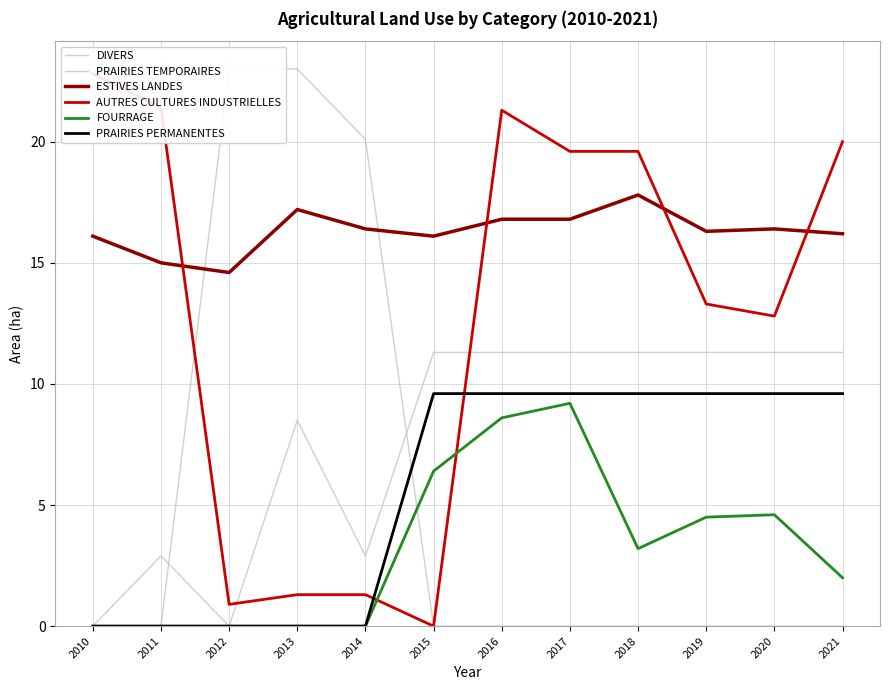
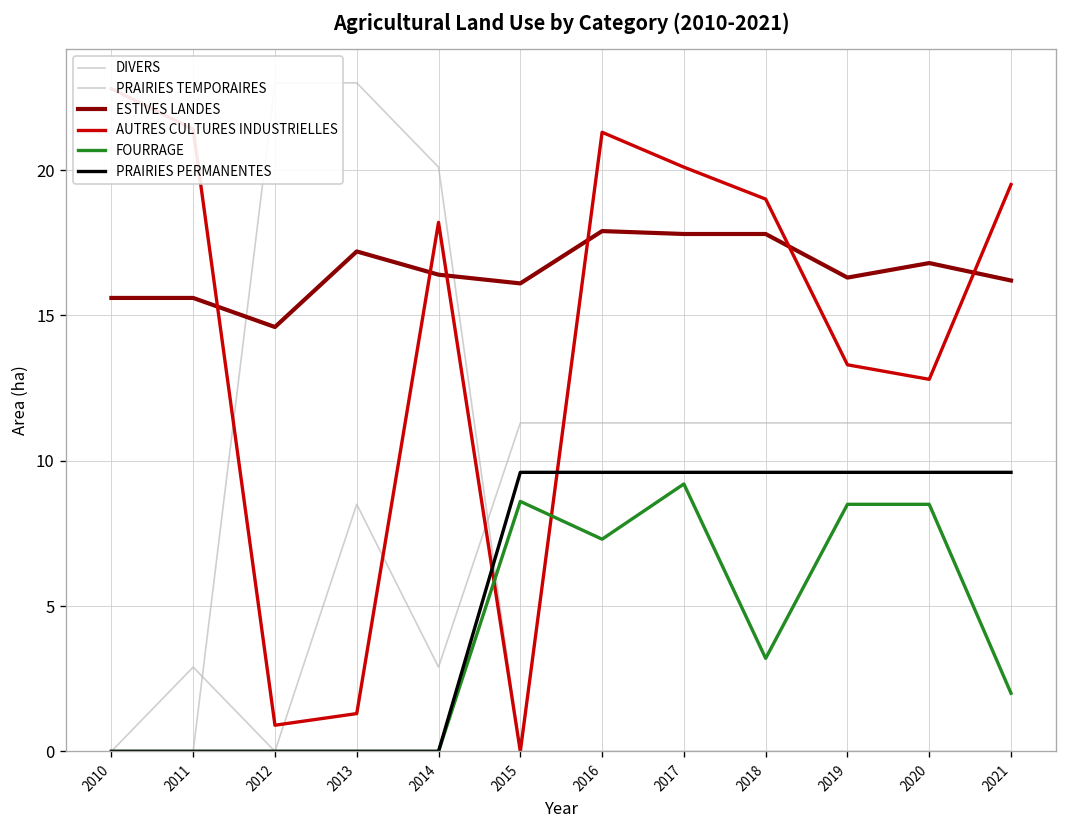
  {
    "ESTIVES LANDES": {
-     "2010": 16.1,
-     "2011": 15.0,
+     "2010": 15.6,
+     "2011": 15.6,
      "2012": 14.6,
      "2013": 17.2,
      "2014": 16.4,
      "2015": 16.1,
-     "2016": 16.8,
-     "2017": 16.8,
+     "2016": 17.9,
+     "2017": 17.8,
      "2018": 17.8,
      "2019": 16.3,
-     "2020": 16.4,
+     "2020": 16.8,
      "2021": 16.2
    },
    "AUTRES CULTURES INDUSTRIELLES": {
      "2012": 0.9,
      "2013": 1.3,
-     "2014": 1.3,
+     "2014": 18.2,
      "2016": 21.3,
-     "2017": 19.6,
-     "2018": 19.6,
+     "2017": 20.1,
+     "2018": 19.0,
      "2019": 13.3,
      "2020": 12.8,
-     "2021": 20.0
+     "2021": 19.5
    },
    "FOURRAGE": {
-     "2015": 6.4,
-     "2016": 8.6,
+     "2015": 8.6,
+     "2016": 7.3,
      "2017": 9.2,
      "2018": 3.2,
-     "2019": 4.5,
-     "2020": 4.6,
+     "2019": 8.5,
+     "2020": 8.5,
      "2021": 2.0
    },
    "PRAIRIES PERMANENTES": {
      "2015": 9.6,
      "2016": 9.6,
      "2017": 9.6,
      "2018": 9.6,
      "2019": 9.6,
      "2020": 9.6,
      "2021": 9.6
    }
  }
